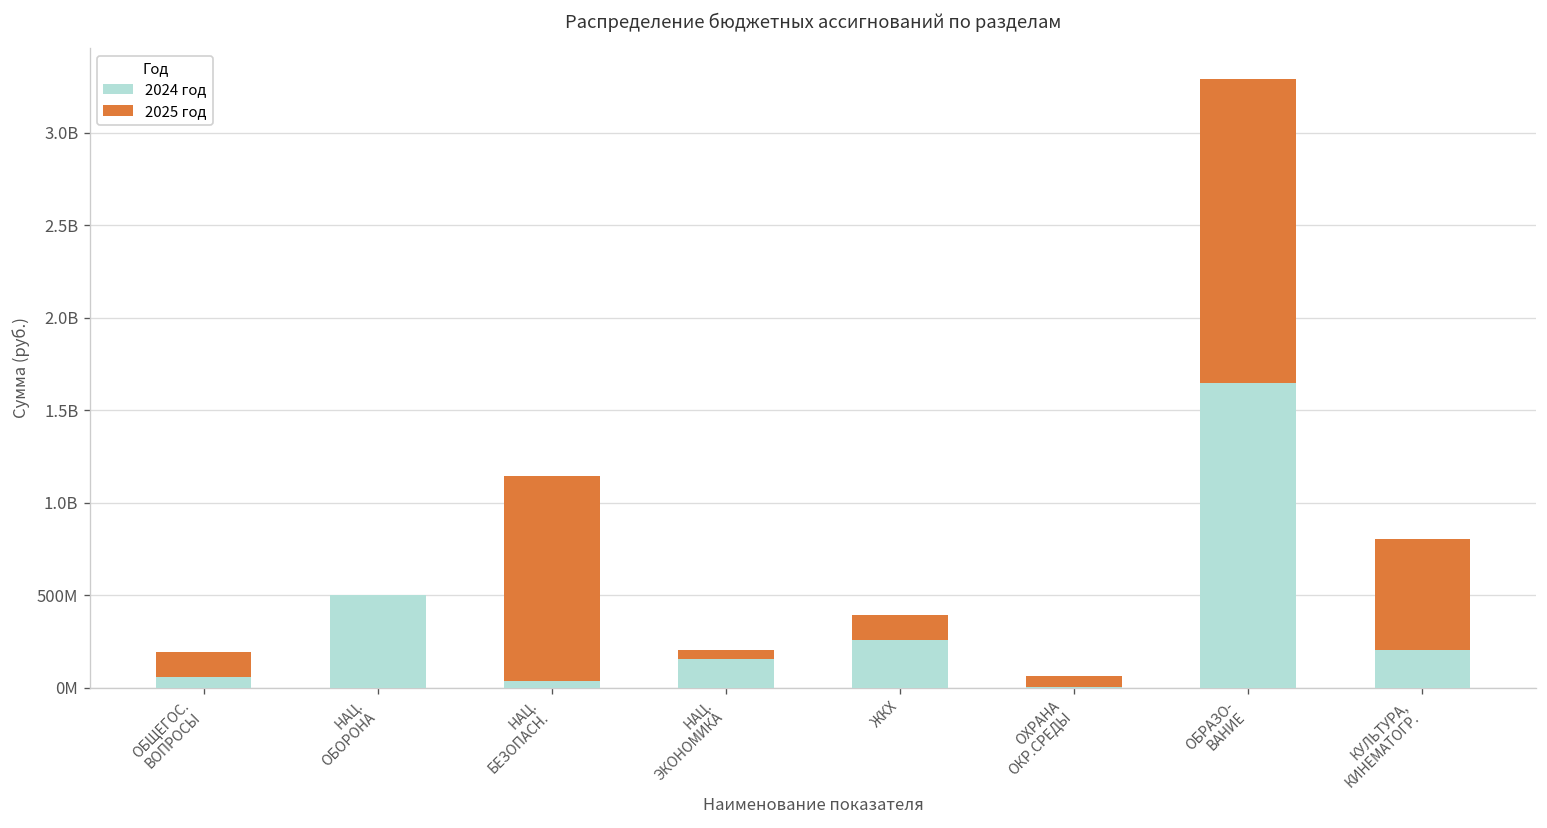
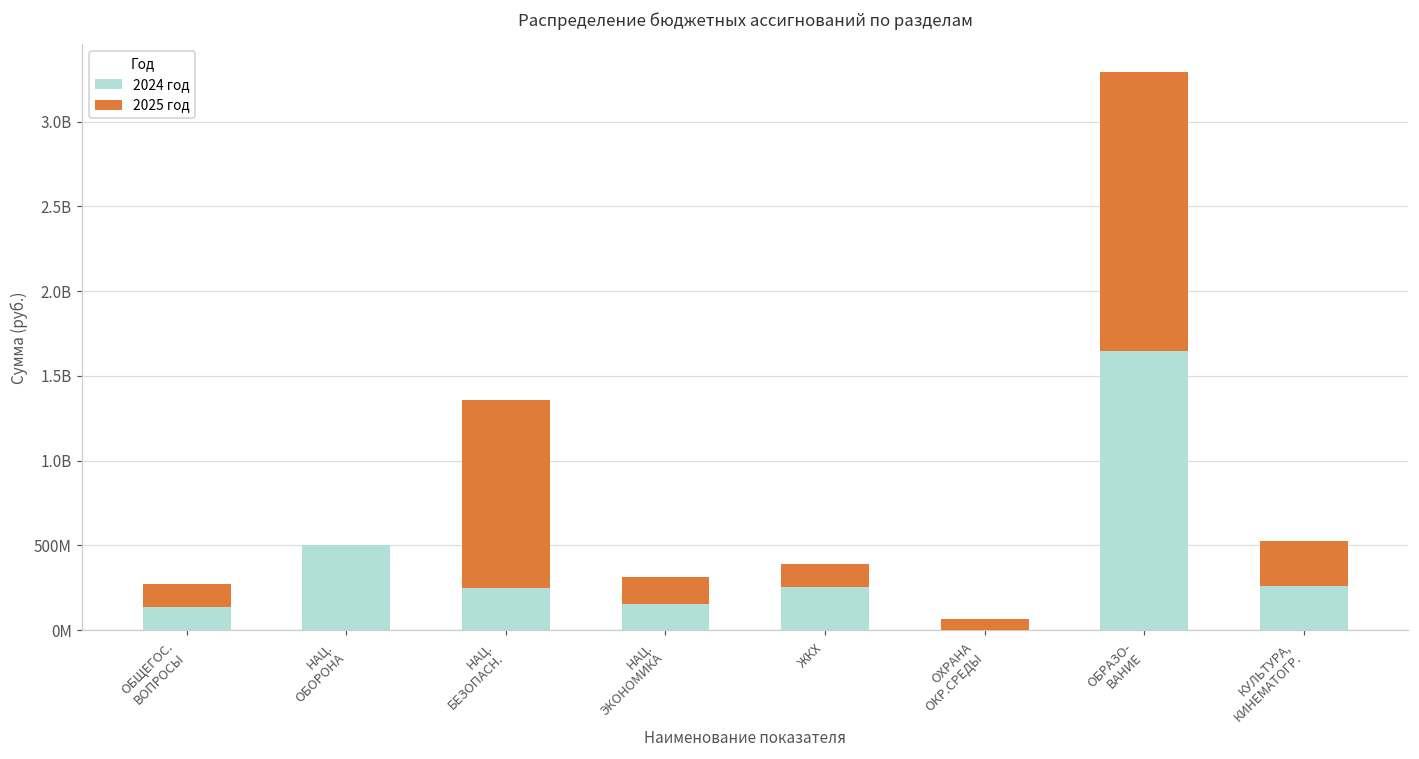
  {
    "2024 год": {
-     "ОБЩЕГОС. ВОПРОСЫ": 60000000,
+     "ОБЩЕГОС. ВОПРОСЫ": 140000000,
      "НАЦ. ОБОРОНА": 500000000,
-     "НАЦ. БЕЗОПАСН.": 40000000,
+     "НАЦ. БЕЗОПАСН.": 250000000,
      "НАЦ. ЭКОНОМИКА": 150000000,
      "ЖКХ": 260000000,
      "ОБРАЗО- ВАНИЕ": 1650000000,
-     "КУЛЬТУРА, КИНЕМАТОГР.": 200000000
+     "КУЛЬТУРА, КИНЕМАТОГР.": 260000000
    },
    "2025 год": {
      "ОБЩЕГОС. ВОПРОСЫ": 140000000,
      "НАЦ. ОБОРОНА": 0,
      "НАЦ. БЕЗОПАСН.": 1110000000,
-     "НАЦ. ЭКОНОМИКА": 50000000,
+     "НАЦ. ЭКОНОМИКА": 160000000,
      "ЖКХ": 140000000,
      "ОХРАНА ОКР.СРЕДЫ": 60000000,
      "ОБРАЗО- ВАНИЕ": 1640000000,
-     "КУЛЬТУРА, КИНЕМАТОГР.": 600000000
+     "КУЛЬТУРА, КИНЕМАТОГР.": 260000000
    }
  }
